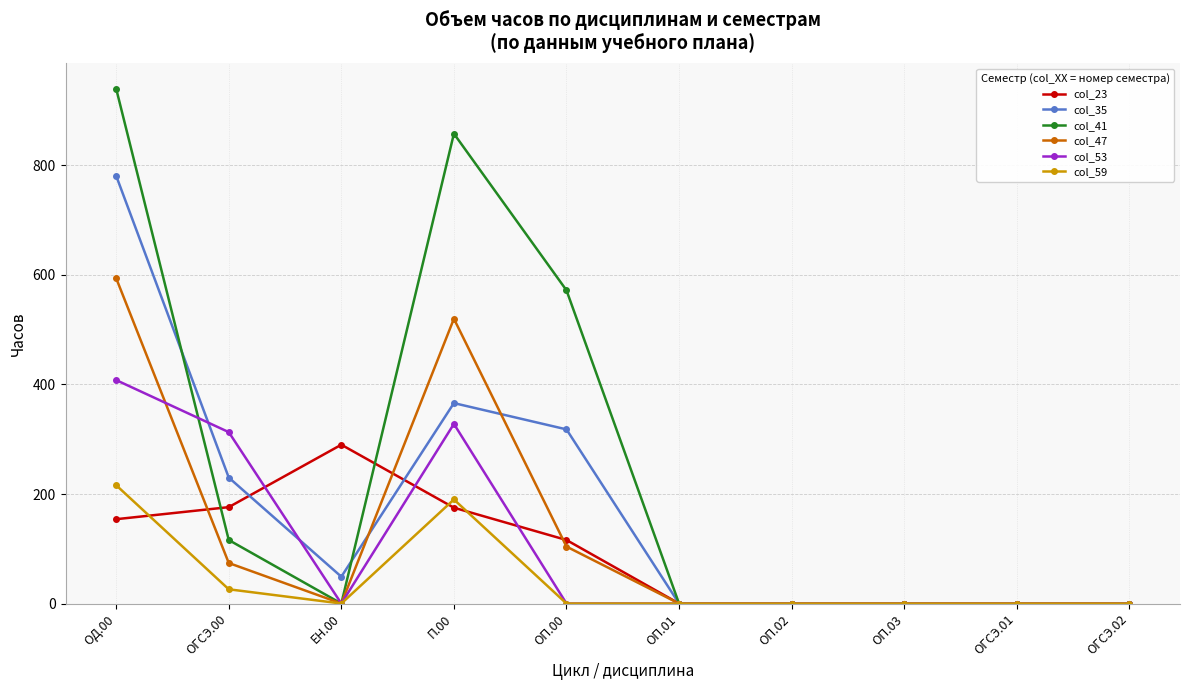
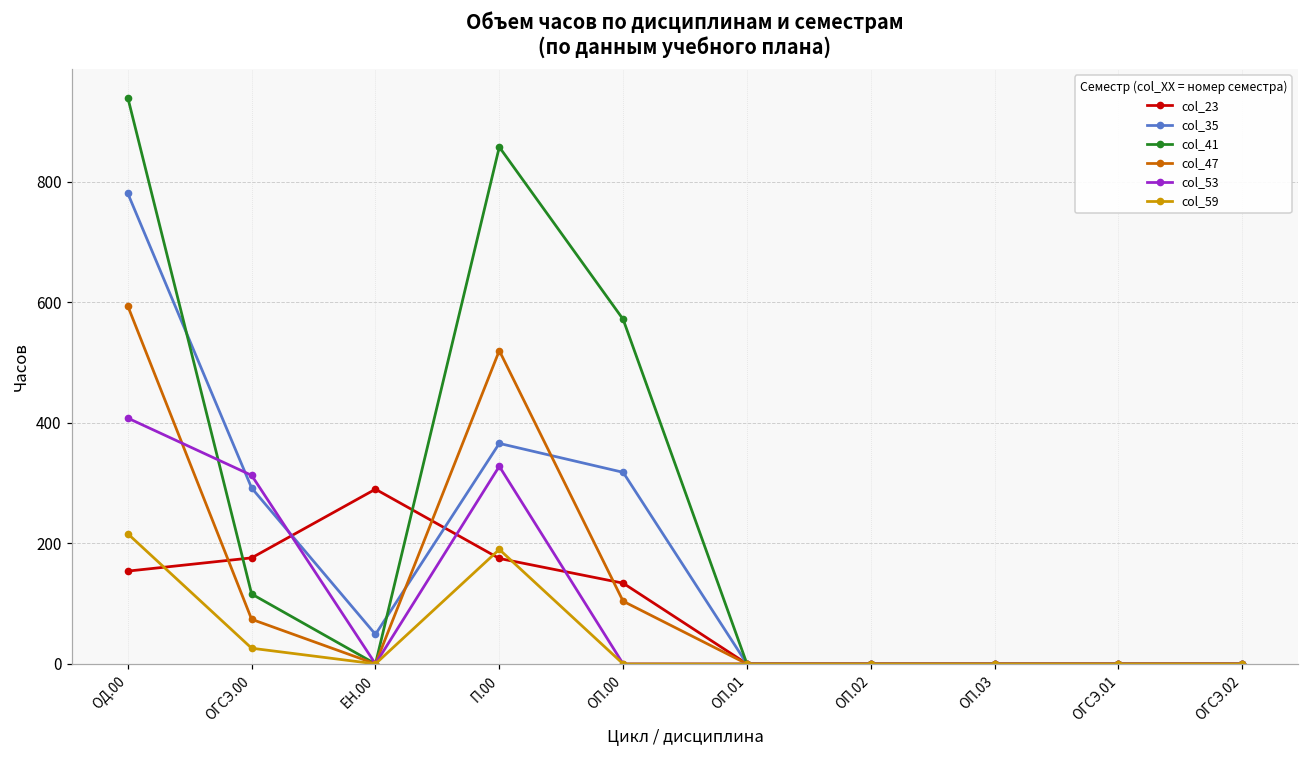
  {
    "col_23": {
      "ОД.00": 150,
      "ОГСЭ.00": 180,
      "ЕН.00": 290,
      "П.00": 180,
-     "ОП.00": 120
+     "ОП.00": 130
    },
    "col_35": {
      "ОД.00": 780,
-     "ОГСЭ.00": 230,
+     "ОГСЭ.00": 290,
      "ЕН.00": 50,
      "П.00": 370,
      "ОП.00": 320
    },
    "col_41": {
      "ОД.00": 940,
      "ОГСЭ.00": 120,
      "П.00": 860,
      "ОП.00": 570
    },
    "col_53": {
      "ОД.00": 410,
      "ОГСЭ.00": 310,
      "П.00": 330
    }
  }
